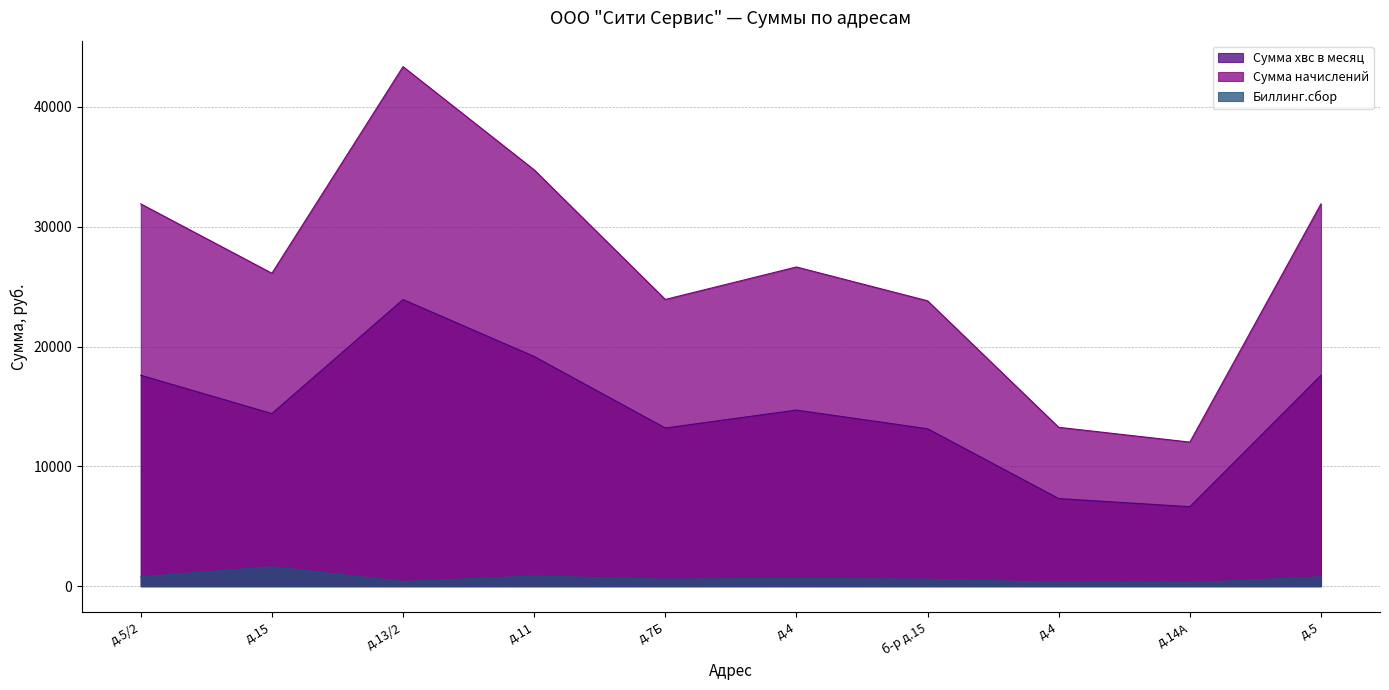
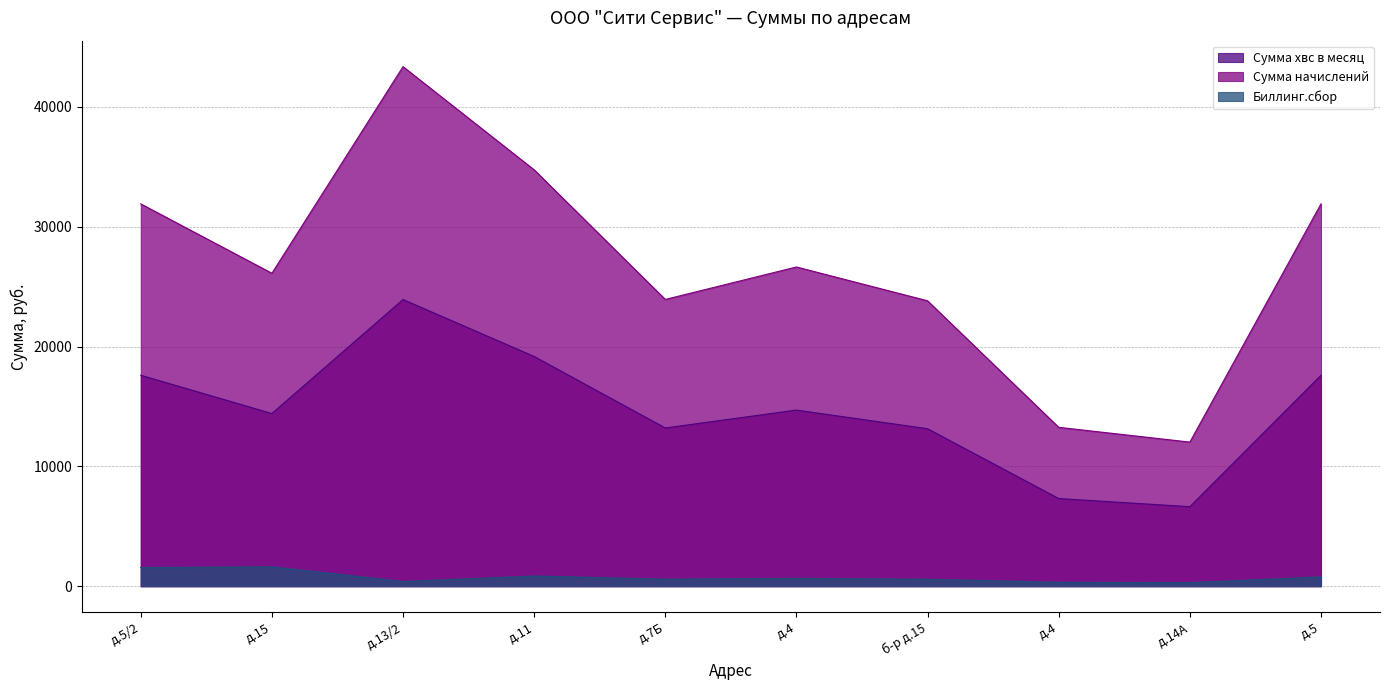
  {
    "Биллинг.сбор": {
-     "д.5/2": 800,
+     "д.5/2": 1600,
      "д.15": 1600,
      "д.13/2": 400,
      "д.11": 900,
      "д.7Б": 600,
      "б-р д.15": 600,
      "д.14А": 300,
      "д.5": 800
    }
  }
